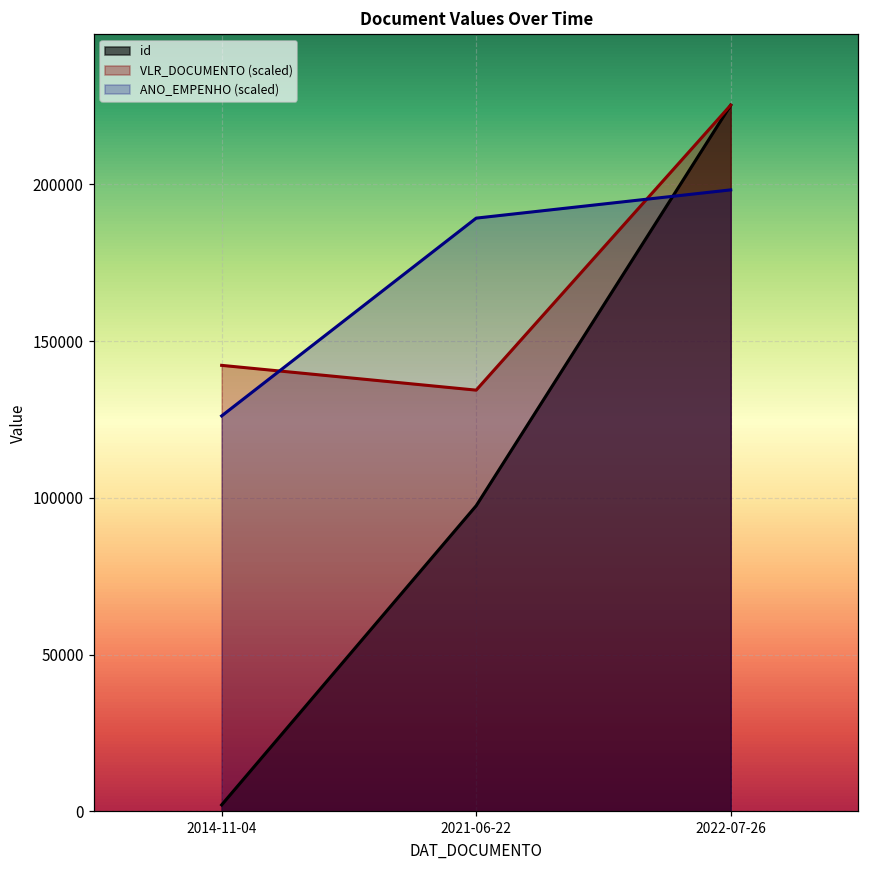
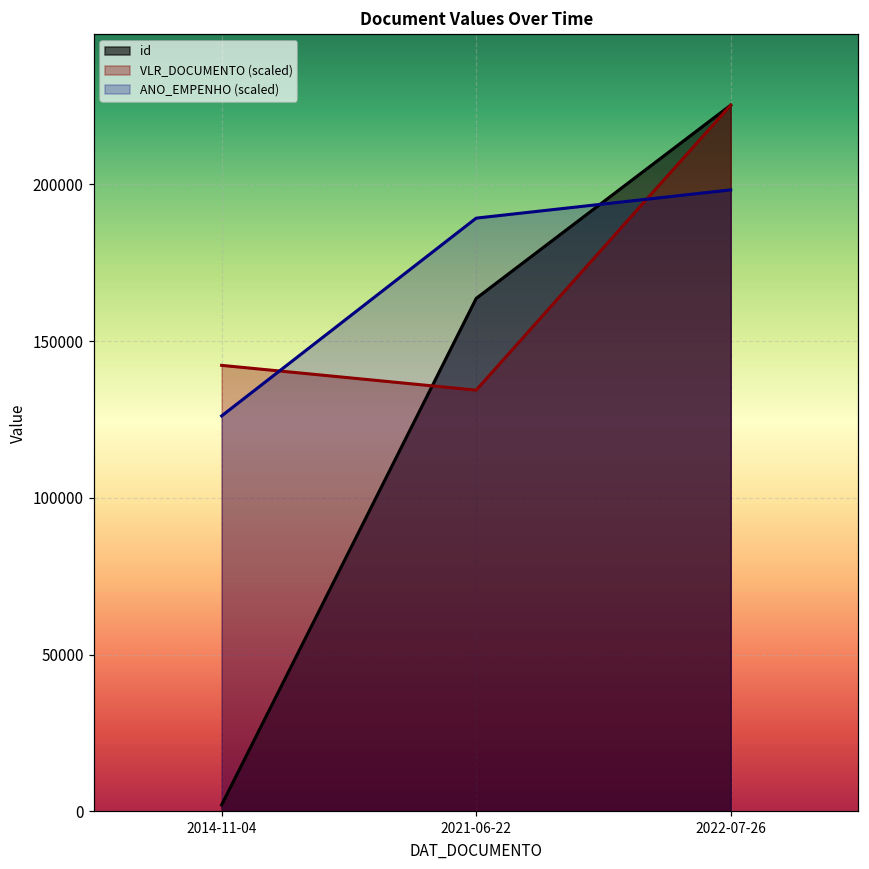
  {
    "id": {
      "2014-11-04": 2000,
-     "2021-06-22": 97000
+     "2021-06-22": 164000
    },
    "VLR_DOCUMENTO (scaled)": {
      "2014-11-04": 142000,
      "2021-06-22": 134000
    },
    "ANO_EMPENHO (scaled)": {
      "2014-11-04": 126000,
      "2021-06-22": 189000,
      "2022-07-26": 198000
    }
  }
